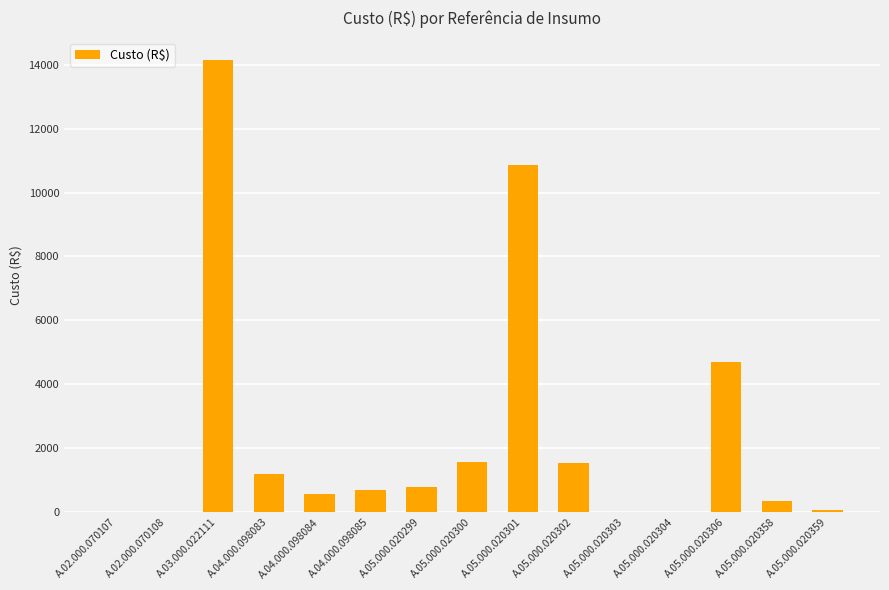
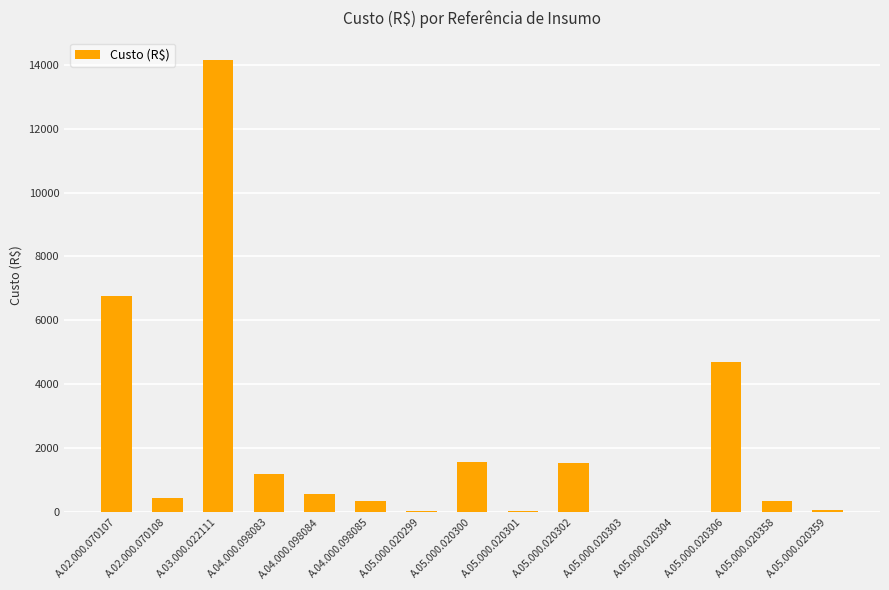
  {
-   "A.02.000.070107": 0,
-   "A.02.000.070108": 0,
+   "A.02.000.070107": 6800,
+   "A.02.000.070108": 400,
    "A.03.000.022111": 14100,
    "A.04.000.098083": 1200,
    "A.04.000.098084": 600,
-   "A.04.000.098085": 700,
-   "A.05.000.020299": 800,
+   "A.04.000.098085": 300,
+   "A.05.000.020299": 0,
    "A.05.000.020300": 1600,
-   "A.05.000.020301": 10900,
+   "A.05.000.020301": 0,
    "A.05.000.020302": 1600,
    "A.05.000.020306": 4700,
    "A.05.000.020358": 400
  }
